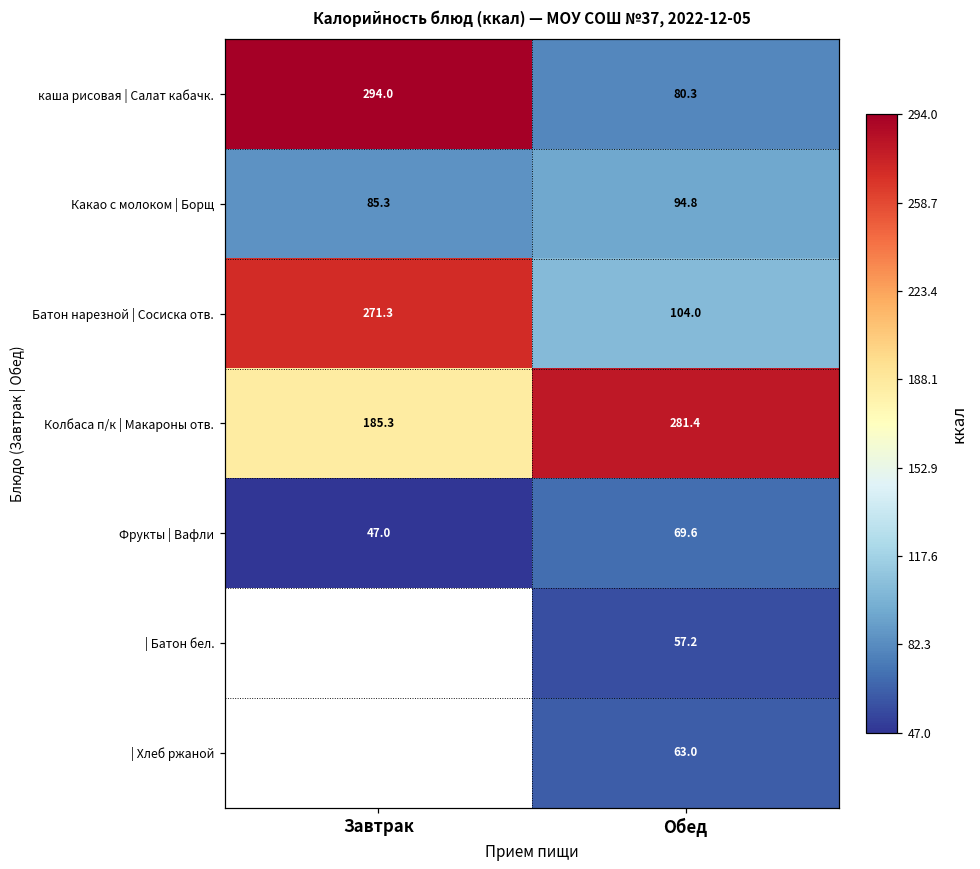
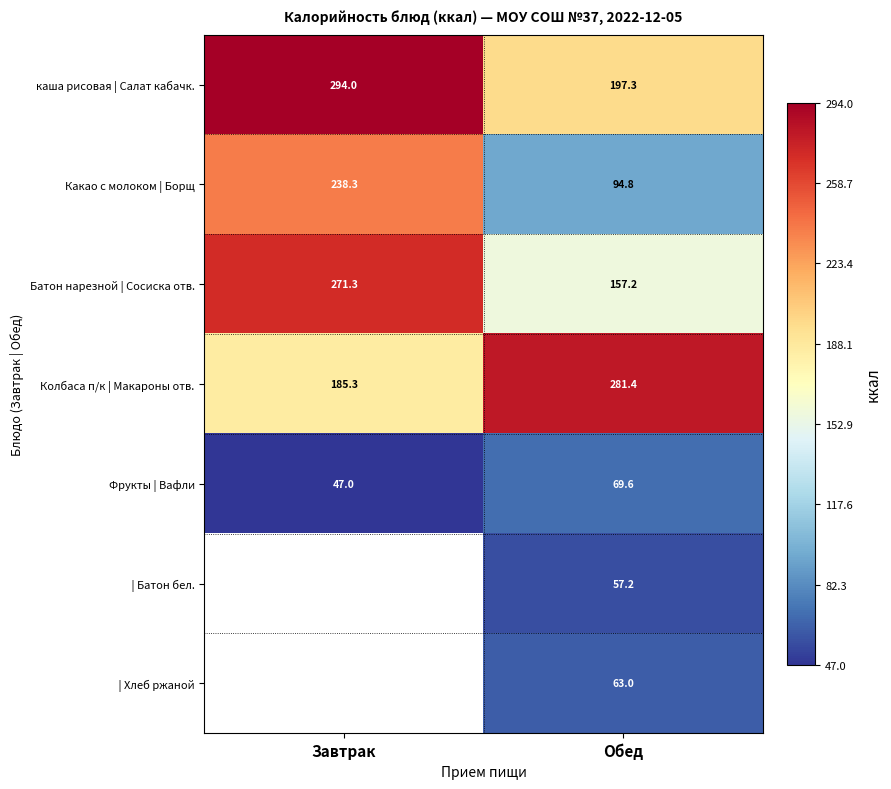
  {
    "каша рисовая | Салат кабачк.": {
      "Завтрак": 294.0,
-     "Обед": 80.3
+     "Обед": 197.3
    },
    "Какао с молоком | Борщ": {
-     "Завтрак": 85.3,
+     "Завтрак": 238.3,
      "Обед": 94.8
    },
    "Батон нарезной | Сосиска отв.": {
      "Завтрак": 271.3,
-     "Обед": 104.0
+     "Обед": 157.2
    },
    "Колбаса п/к | Макароны отв.": {
      "Завтрак": 185.3,
      "Обед": 281.4
    },
    "Фрукты | Вафли": {
      "Завтрак": 47.0,
      "Обед": 69.6
    },
    "| Батон бел.": {
      "Обед": 57.2
    },
    "| Хлеб ржаной": {
      "Обед": 63.0
    }
  }
